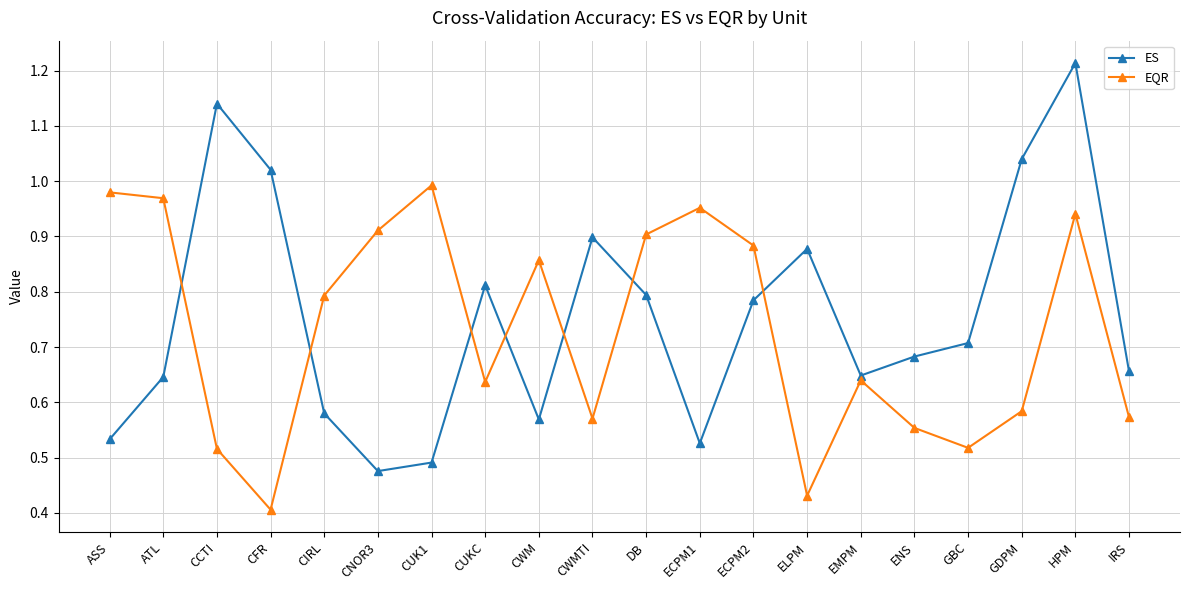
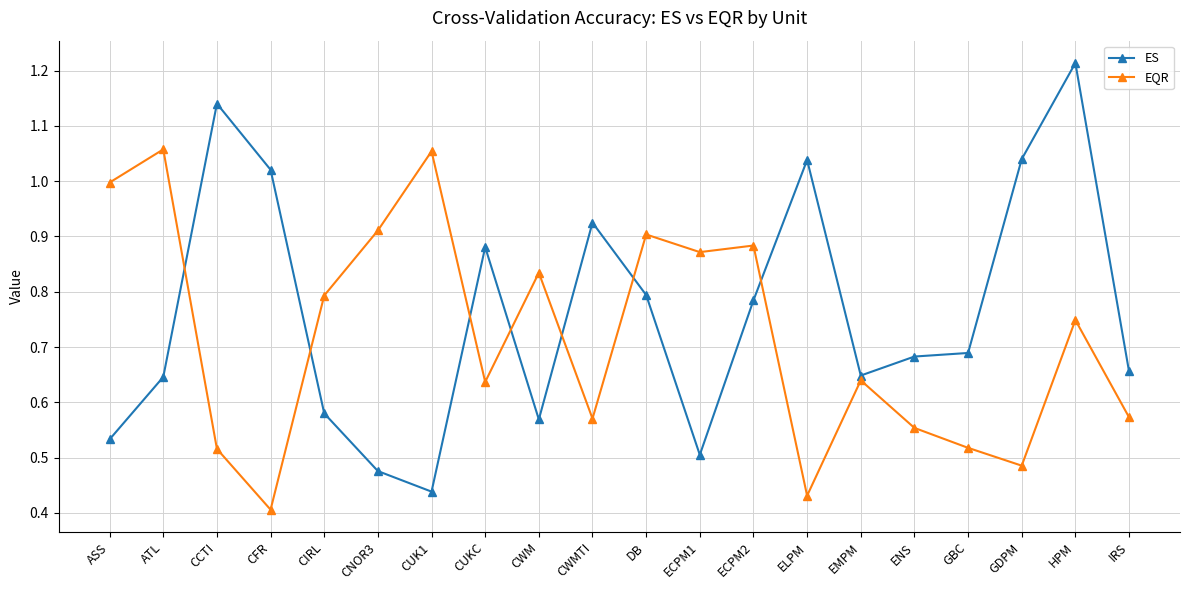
  {
    "ES": {
      "ASS": 0.53,
      "ATL": 0.65,
      "CCTI": 1.14,
      "CFR": 1.02,
      "CIRL": 0.58,
      "CNOR3": 0.48,
-     "CUK1": 0.49,
-     "CUKC": 0.81,
+     "CUK1": 0.44,
+     "CUKC": 0.88,
      "CWM": 0.57,
-     "CWMTI": 0.90,
+     "CWMTI": 0.93,
      "DB": 0.79,
-     "ECPM1": 0.53,
+     "ECPM1": 0.50,
      "ECPM2": 0.78,
-     "ELPM": 0.88,
+     "ELPM": 1.04,
      "EMPM": 0.65,
      "ENS": 0.68,
-     "GBC": 0.71,
+     "GBC": 0.69,
      "GDPM": 1.04,
      "HPM": 1.21,
      "IRS": 0.66
    },
    "EQR": {
-     "ASS": 0.98,
-     "ATL": 0.97,
+     "ASS": 1.00,
+     "ATL": 1.06,
      "CCTI": 0.52,
      "CFR": 0.41,
      "CIRL": 0.79,
      "CNOR3": 0.91,
-     "CUK1": 0.99,
+     "CUK1": 1.05,
      "CUKC": 0.64,
-     "CWM": 0.86,
+     "CWM": 0.83,
      "CWMTI": 0.57,
      "DB": 0.90,
-     "ECPM1": 0.95,
+     "ECPM1": 0.87,
      "ECPM2": 0.88,
      "ELPM": 0.43,
      "EMPM": 0.64,
      "ENS": 0.55,
      "GBC": 0.52,
-     "GDPM": 0.58,
-     "HPM": 0.94,
+     "GDPM": 0.49,
+     "HPM": 0.75,
      "IRS": 0.57
    }
  }
